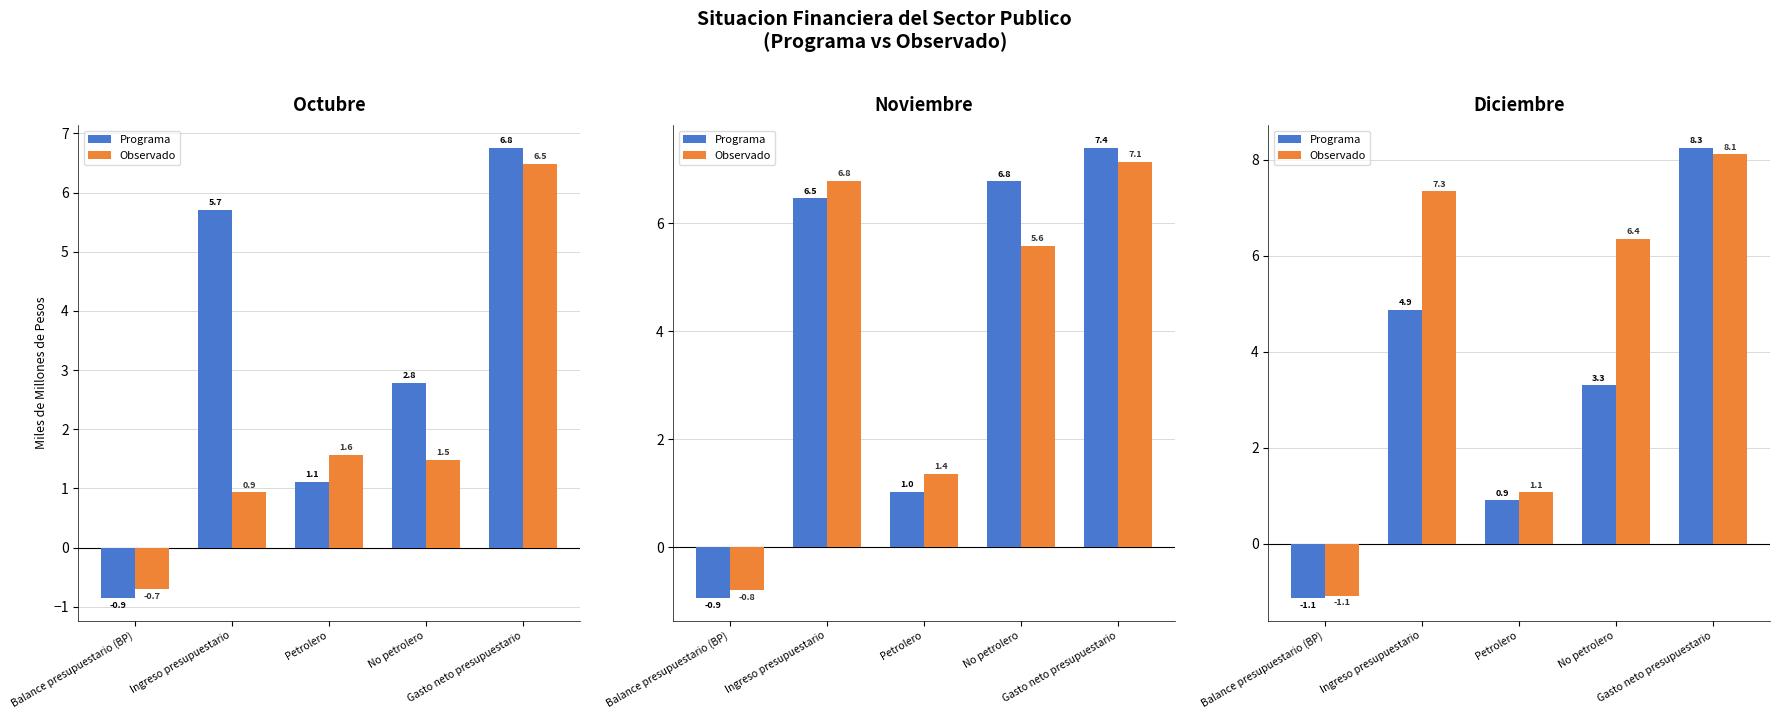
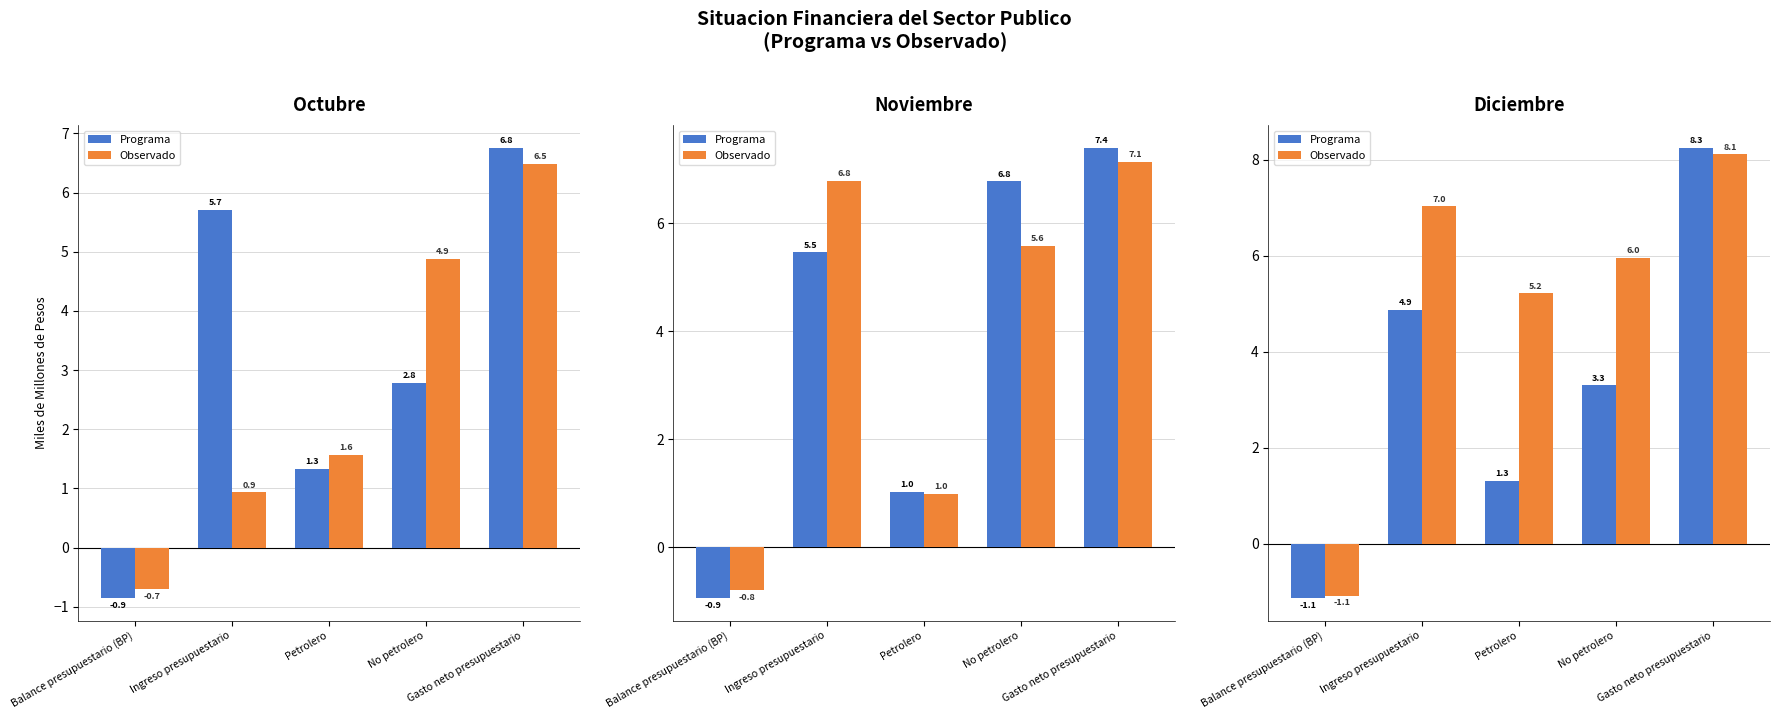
  {
    "Octubre": {
      "Programa": {
        "Balance presupuestario (BP)": -0.9,
        "Ingreso presupuestario": 5.7,
-       "Petrolero": 1.1,
+       "Petrolero": 1.3,
        "No petrolero": 2.8,
        "Gasto neto presupuestario": 6.8
      },
      "Observado": {
        "Balance presupuestario (BP)": -0.7,
        "Ingreso presupuestario": 0.9,
        "Petrolero": 1.6,
-       "No petrolero": 1.5,
+       "No petrolero": 4.9,
        "Gasto neto presupuestario": 6.5
      }
    },
    "Noviembre": {
      "Programa": {
        "Balance presupuestario (BP)": -0.9,
-       "Ingreso presupuestario": 6.5,
+       "Ingreso presupuestario": 5.5,
        "Petrolero": 1.0,
        "No petrolero": 6.8,
        "Gasto neto presupuestario": 7.4
      },
      "Observado": {
        "Balance presupuestario (BP)": -0.8,
        "Ingreso presupuestario": 6.8,
-       "Petrolero": 1.4,
+       "Petrolero": 1.0,
        "No petrolero": 5.6,
        "Gasto neto presupuestario": 7.1
      }
    },
    "Diciembre": {
      "Programa": {
        "Balance presupuestario (BP)": -1.1,
        "Ingreso presupuestario": 4.9,
-       "Petrolero": 0.9,
+       "Petrolero": 1.3,
        "No petrolero": 3.3,
        "Gasto neto presupuestario": 8.3
      },
      "Observado": {
        "Balance presupuestario (BP)": -1.1,
-       "Ingreso presupuestario": 7.3,
-       "Petrolero": 1.1,
-       "No petrolero": 6.4,
+       "Ingreso presupuestario": 7.0,
+       "Petrolero": 5.2,
+       "No petrolero": 6.0,
        "Gasto neto presupuestario": 8.1
      }
    }
  }
